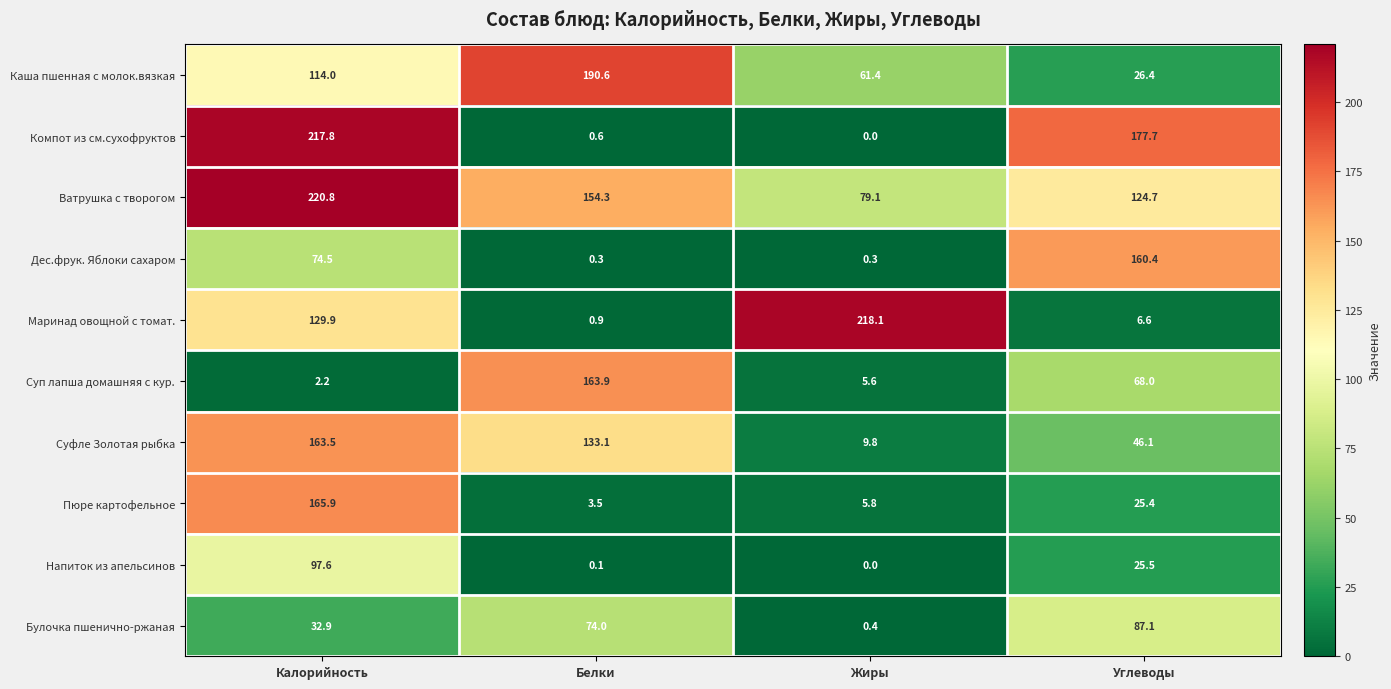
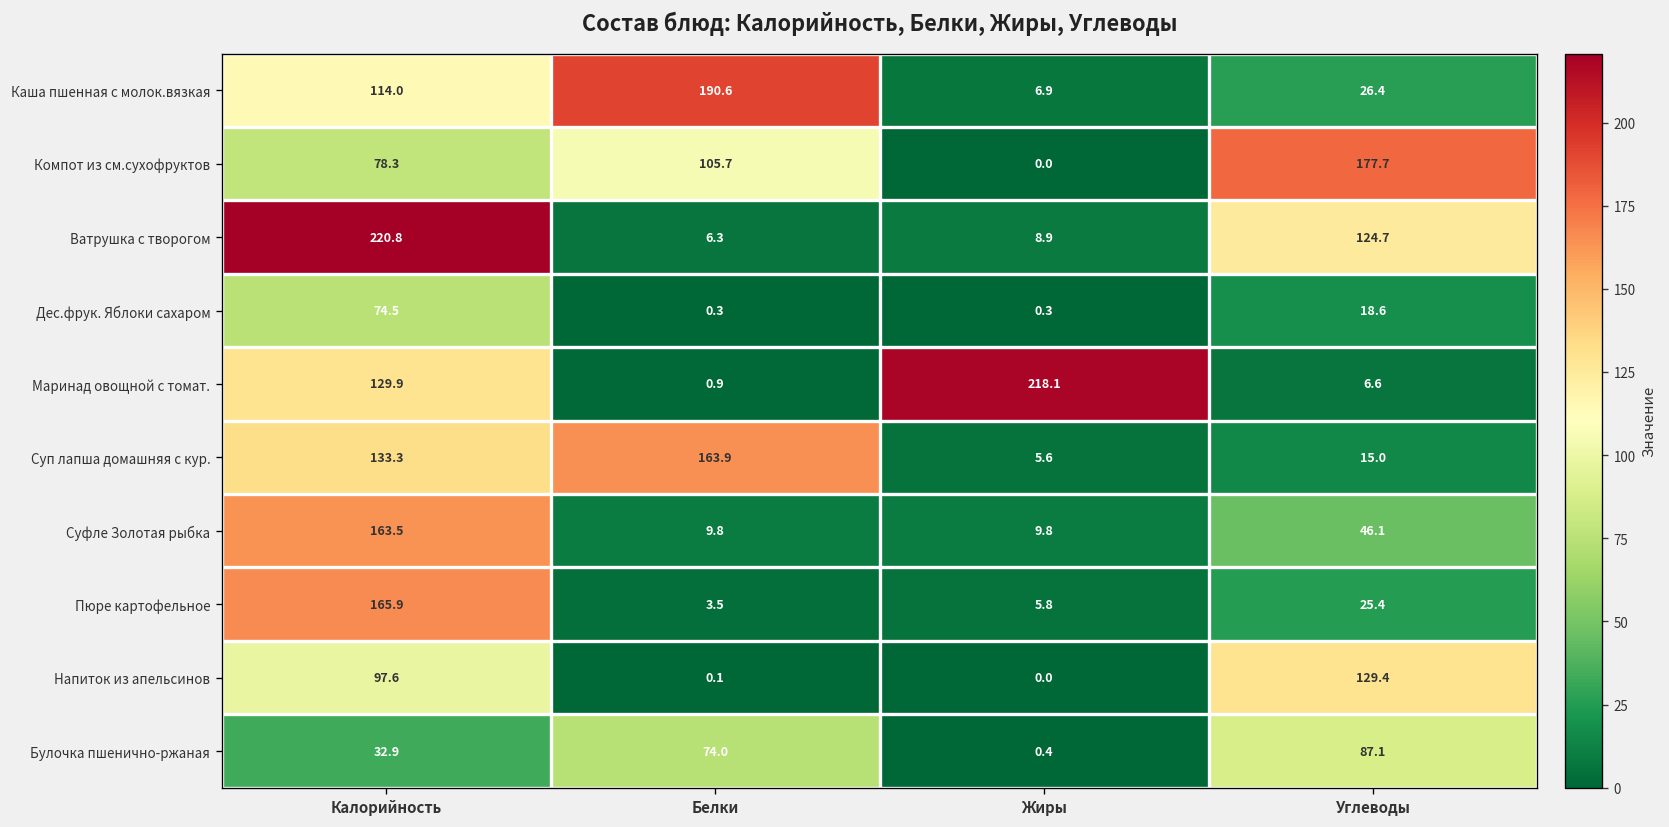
  {
    "Каша пшенная с молок.вязкая": {
      "Калорийность": 114.0,
      "Белки": 190.6,
-     "Жиры": 61.4,
+     "Жиры": 6.9,
      "Углеводы": 26.4
    },
    "Компот из см.сухофруктов": {
-     "Калорийность": 217.8,
-     "Белки": 0.6,
+     "Калорийность": 78.3,
+     "Белки": 105.7,
      "Жиры": 0.0,
      "Углеводы": 177.7
    },
    "Ватрушка с творогом": {
      "Калорийность": 220.8,
-     "Белки": 154.3,
-     "Жиры": 79.1,
+     "Белки": 6.3,
+     "Жиры": 8.9,
      "Углеводы": 124.7
    },
    "Дес.фрук. Яблоки сахаром": {
      "Калорийность": 74.5,
      "Белки": 0.3,
      "Жиры": 0.3,
-     "Углеводы": 160.4
+     "Углеводы": 18.6
    },
    "Маринад овощной с томат.": {
      "Калорийность": 129.9,
      "Белки": 0.9,
      "Жиры": 218.1,
      "Углеводы": 6.6
    },
    "Суп лапша домашняя с кур.": {
-     "Калорийность": 2.2,
+     "Калорийность": 133.3,
      "Белки": 163.9,
      "Жиры": 5.6,
-     "Углеводы": 68.0
+     "Углеводы": 15.0
    },
    "Суфле Золотая рыбка": {
      "Калорийность": 163.5,
-     "Белки": 133.1,
+     "Белки": 9.8,
      "Жиры": 9.8,
      "Углеводы": 46.1
    },
    "Пюре картофельное": {
      "Калорийность": 165.9,
      "Белки": 3.5,
      "Жиры": 5.8,
      "Углеводы": 25.4
    },
    "Напиток из апельсинов": {
      "Калорийность": 97.6,
      "Белки": 0.1,
      "Жиры": 0.0,
-     "Углеводы": 25.5
+     "Углеводы": 129.4
    },
    "Булочка пшенично-ржаная": {
      "Калорийность": 32.9,
      "Белки": 74.0,
      "Жиры": 0.4,
      "Углеводы": 87.1
    }
  }
